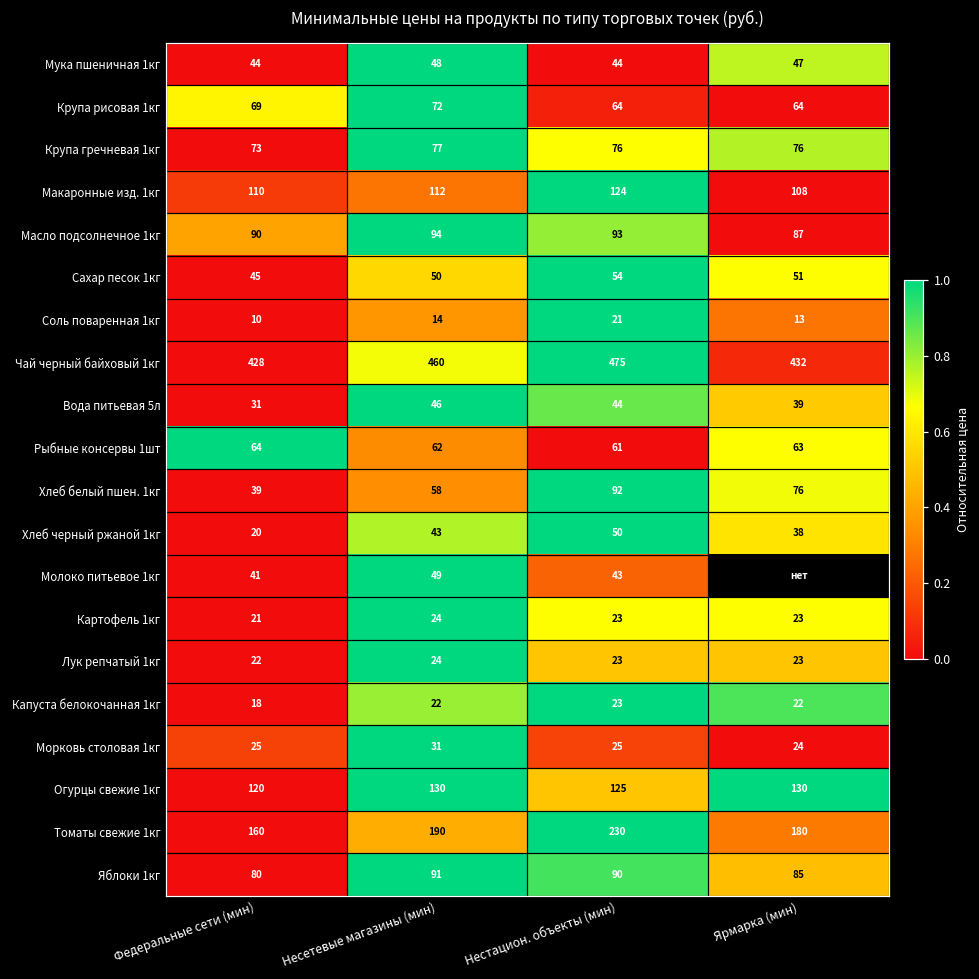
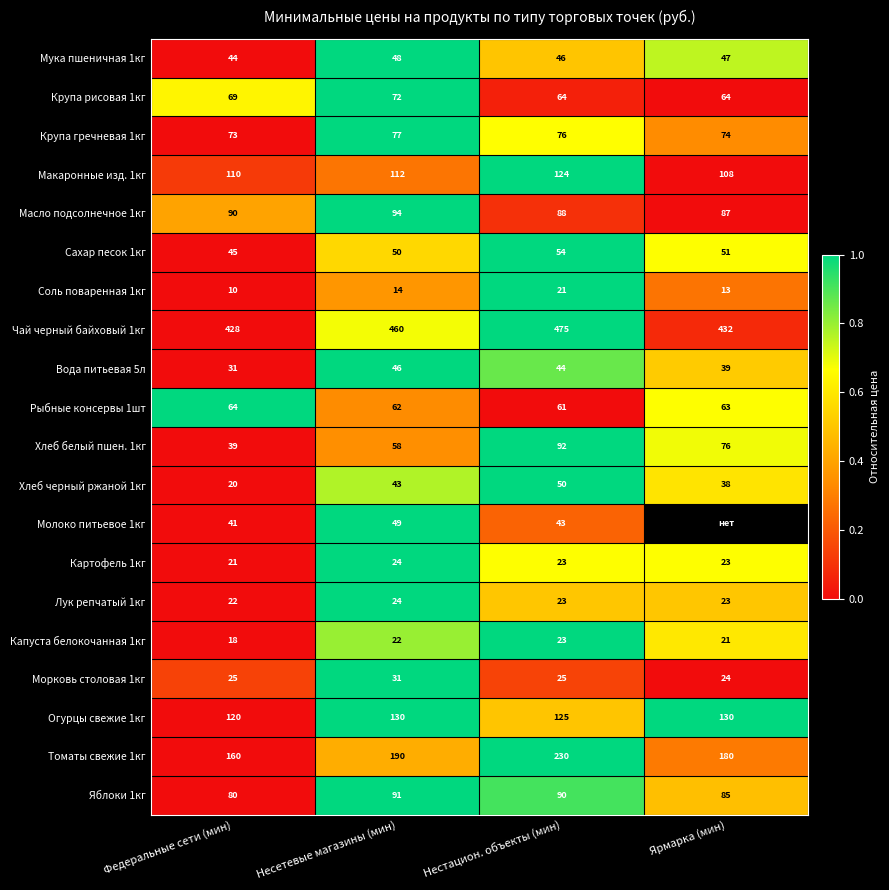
  {
    "Мука пшеничная 1кг": {
      "Федеральные сети (мин)": 44,
      "Несетевые магазины (мин)": 48,
-     "Нестацион. объекты (мин)": 44,
+     "Нестацион. объекты (мин)": 46,
      "Ярмарка (мин)": 47
    },
    "Крупа рисовая 1кг": {
      "Федеральные сети (мин)": 69,
      "Несетевые магазины (мин)": 72,
      "Нестацион. объекты (мин)": 64,
      "Ярмарка (мин)": 64
    },
    "Крупа гречневая 1кг": {
      "Федеральные сети (мин)": 73,
      "Несетевые магазины (мин)": 77,
      "Нестацион. объекты (мин)": 76,
-     "Ярмарка (мин)": 76
+     "Ярмарка (мин)": 74
    },
    "Макаронные изд. 1кг": {
      "Федеральные сети (мин)": 110,
      "Несетевые магазины (мин)": 112,
      "Нестацион. объекты (мин)": 124,
      "Ярмарка (мин)": 108
    },
    "Масло подсолнечное 1кг": {
      "Федеральные сети (мин)": 90,
      "Несетевые магазины (мин)": 94,
-     "Нестацион. объекты (мин)": 93,
+     "Нестацион. объекты (мин)": 88,
      "Ярмарка (мин)": 87
    },
    "Сахар песок 1кг": {
      "Федеральные сети (мин)": 45,
      "Несетевые магазины (мин)": 50,
      "Нестацион. объекты (мин)": 54,
      "Ярмарка (мин)": 51
    },
    "Соль поваренная 1кг": {
      "Федеральные сети (мин)": 10,
      "Несетевые магазины (мин)": 14,
      "Нестацион. объекты (мин)": 21,
      "Ярмарка (мин)": 13
    },
    "Чай черный байховый 1кг": {
      "Федеральные сети (мин)": 428,
      "Несетевые магазины (мин)": 460,
      "Нестацион. объекты (мин)": 475,
      "Ярмарка (мин)": 432
    },
    "Вода питьевая 5л": {
      "Федеральные сети (мин)": 31,
      "Несетевые магазины (мин)": 46,
      "Нестацион. объекты (мин)": 44,
      "Ярмарка (мин)": 39
    },
    "Рыбные консервы 1шт": {
      "Федеральные сети (мин)": 64,
      "Несетевые магазины (мин)": 62,
      "Нестацион. объекты (мин)": 61,
      "Ярмарка (мин)": 63
    },
    "Хлеб белый пшен. 1кг": {
      "Федеральные сети (мин)": 39,
      "Несетевые магазины (мин)": 58,
      "Нестацион. объекты (мин)": 92,
      "Ярмарка (мин)": 76
    },
    "Хлеб черный ржаной 1кг": {
      "Федеральные сети (мин)": 20,
      "Несетевые магазины (мин)": 43,
      "Нестацион. объекты (мин)": 50,
      "Ярмарка (мин)": 38
    },
    "Молоко питьевое 1кг": {
      "Федеральные сети (мин)": 41,
      "Несетевые магазины (мин)": 49,
      "Нестацион. объекты (мин)": 43
    },
    "Картофель 1кг": {
      "Федеральные сети (мин)": 21,
      "Несетевые магазины (мин)": 24,
      "Нестацион. объекты (мин)": 23,
      "Ярмарка (мин)": 23
    },
    "Лук репчатый 1кг": {
      "Федеральные сети (мин)": 22,
      "Несетевые магазины (мин)": 24,
      "Нестацион. объекты (мин)": 23,
      "Ярмарка (мин)": 23
    },
    "Капуста белокочанная 1кг": {
      "Федеральные сети (мин)": 18,
      "Несетевые магазины (мин)": 22,
      "Нестацион. объекты (мин)": 23,
-     "Ярмарка (мин)": 22
+     "Ярмарка (мин)": 21
    },
    "Морковь столовая 1кг": {
      "Федеральные сети (мин)": 25,
      "Несетевые магазины (мин)": 31,
      "Нестацион. объекты (мин)": 25,
      "Ярмарка (мин)": 24
    },
    "Огурцы свежие 1кг": {
      "Федеральные сети (мин)": 120,
      "Несетевые магазины (мин)": 130,
      "Нестацион. объекты (мин)": 125,
      "Ярмарка (мин)": 130
    },
    "Томаты свежие 1кг": {
      "Федеральные сети (мин)": 160,
      "Несетевые магазины (мин)": 190,
      "Нестацион. объекты (мин)": 230,
      "Ярмарка (мин)": 180
    },
    "Яблоки 1кг": {
      "Федеральные сети (мин)": 80,
      "Несетевые магазины (мин)": 91,
      "Нестацион. объекты (мин)": 90,
      "Ярмарка (мин)": 85
    }
  }
